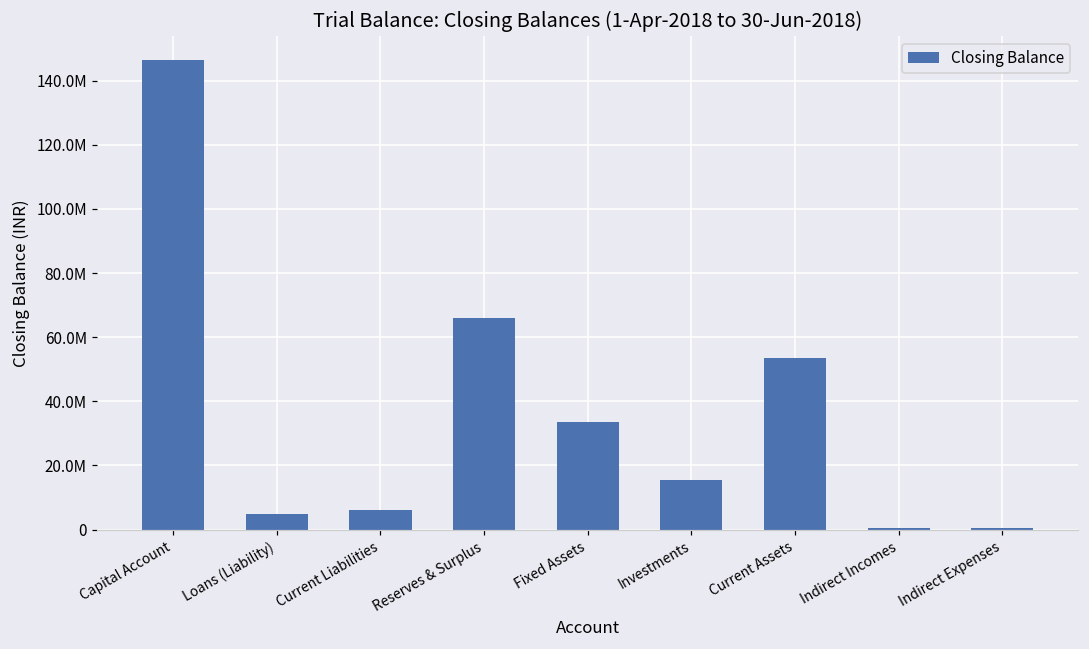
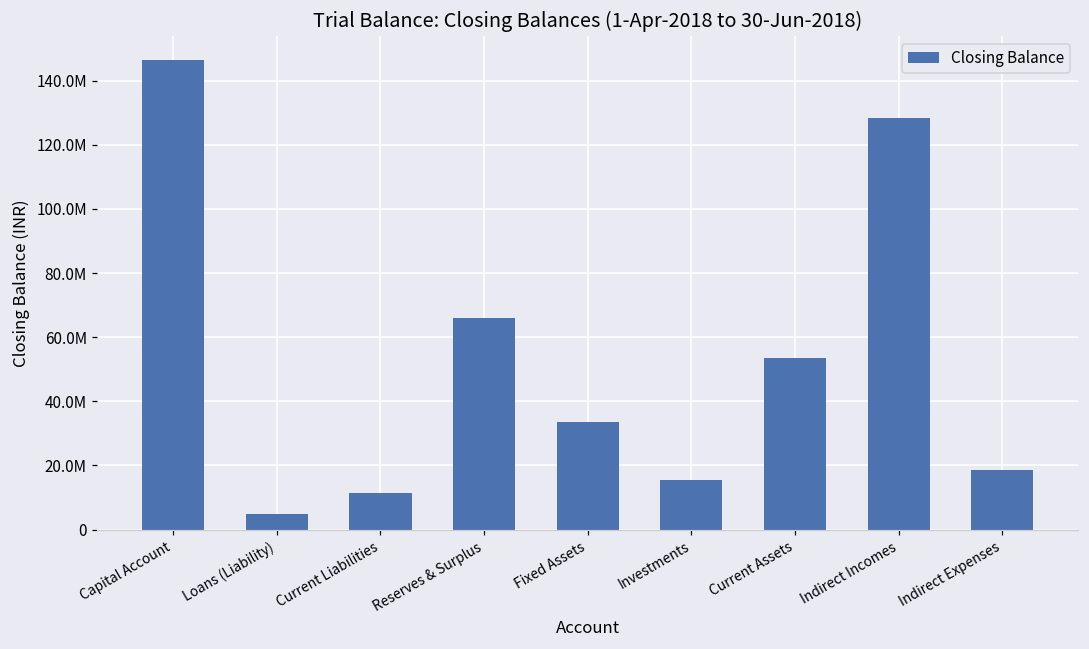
  {
    "Capital Account": 147000000,
    "Loans (Liability)": 5000000,
-   "Current Liabilities": 6000000,
+   "Current Liabilities": 11000000,
    "Reserves & Surplus": 66000000,
    "Fixed Assets": 34000000,
    "Investments": 15000000,
    "Current Assets": 54000000,
-   "Indirect Incomes": 0,
-   "Indirect Expenses": 0
+   "Indirect Incomes": 128000000,
+   "Indirect Expenses": 18000000
  }
